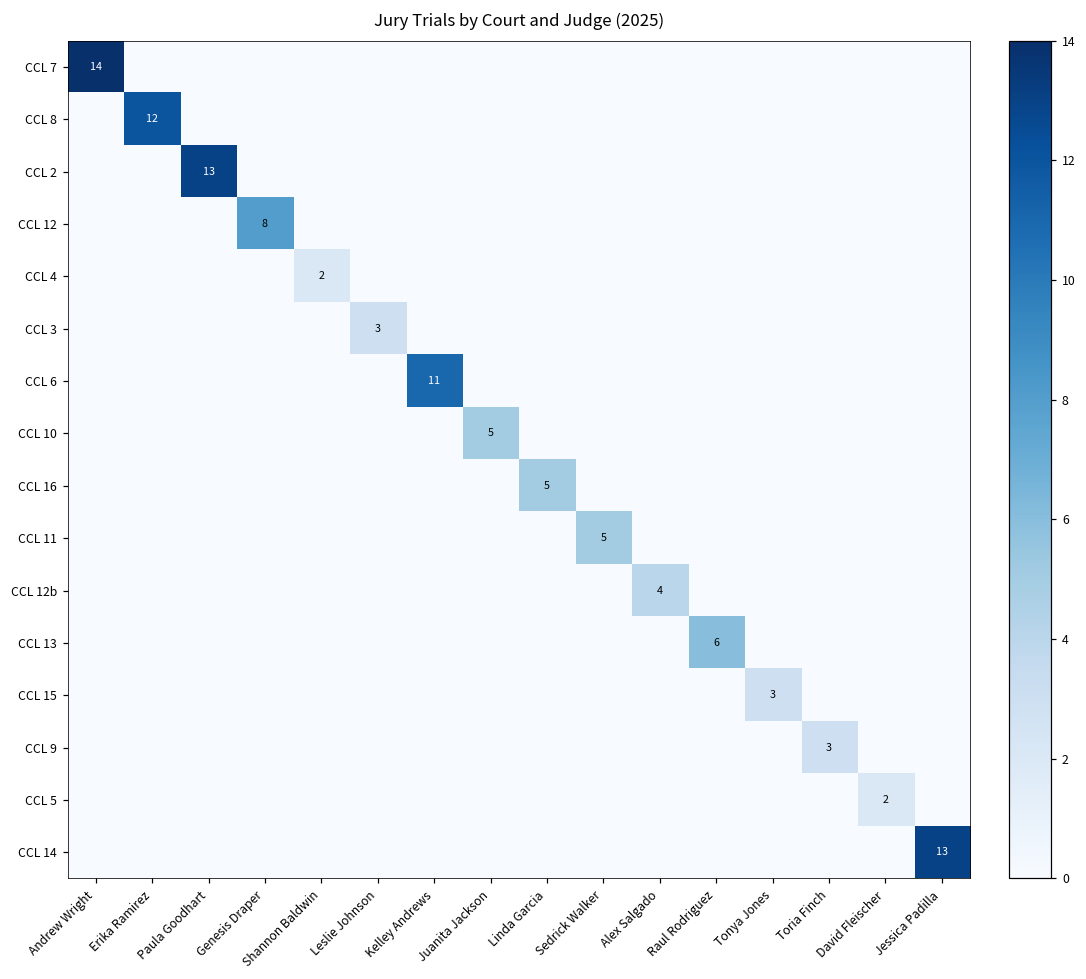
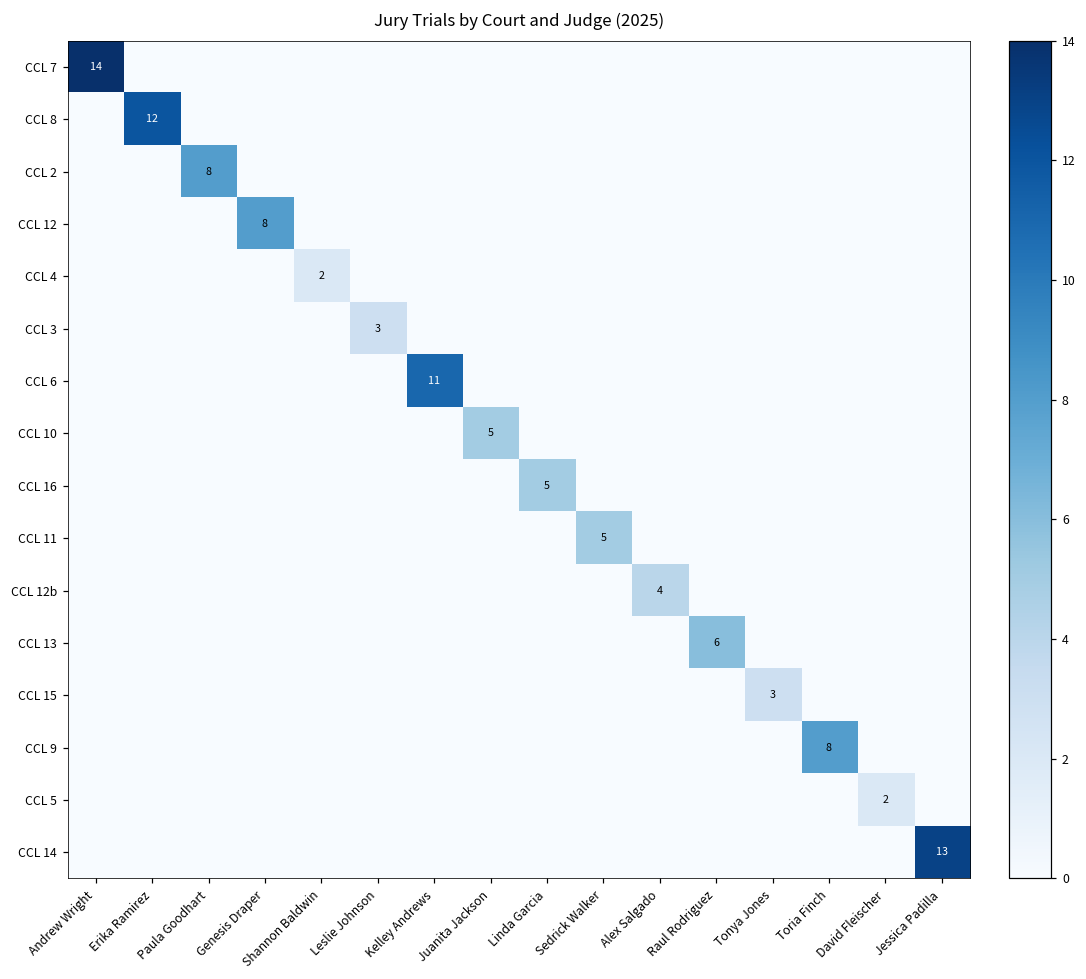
  {
    "CCL 7": {
      "Andrew Wright": 14
    },
    "CCL 8": {
      "Erika Ramirez": 12
    },
    "CCL 2": {
-     "Paula Goodhart": 13
+     "Paula Goodhart": 8
    },
    "CCL 12": {
      "Genesis Draper": 8
    },
    "CCL 4": {
      "Shannon Baldwin": 2
    },
    "CCL 3": {
      "Leslie Johnson": 3
    },
    "CCL 6": {
      "Kelley Andrews": 11
    },
    "CCL 10": {
      "Juanita Jackson": 5
    },
    "CCL 16": {
      "Linda Garcia": 5
    },
    "CCL 11": {
      "Sedrick Walker": 5
    },
    "CCL 12b": {
      "Alex Salgado": 4
    },
    "CCL 13": {
      "Raul Rodriguez": 6
    },
    "CCL 15": {
      "Tonya Jones": 3
    },
    "CCL 9": {
-     "Toria Finch": 3
+     "Toria Finch": 8
    },
    "CCL 5": {
      "David Fleischer": 2
    },
    "CCL 14": {
      "Jessica Padilla": 13
    }
  }
